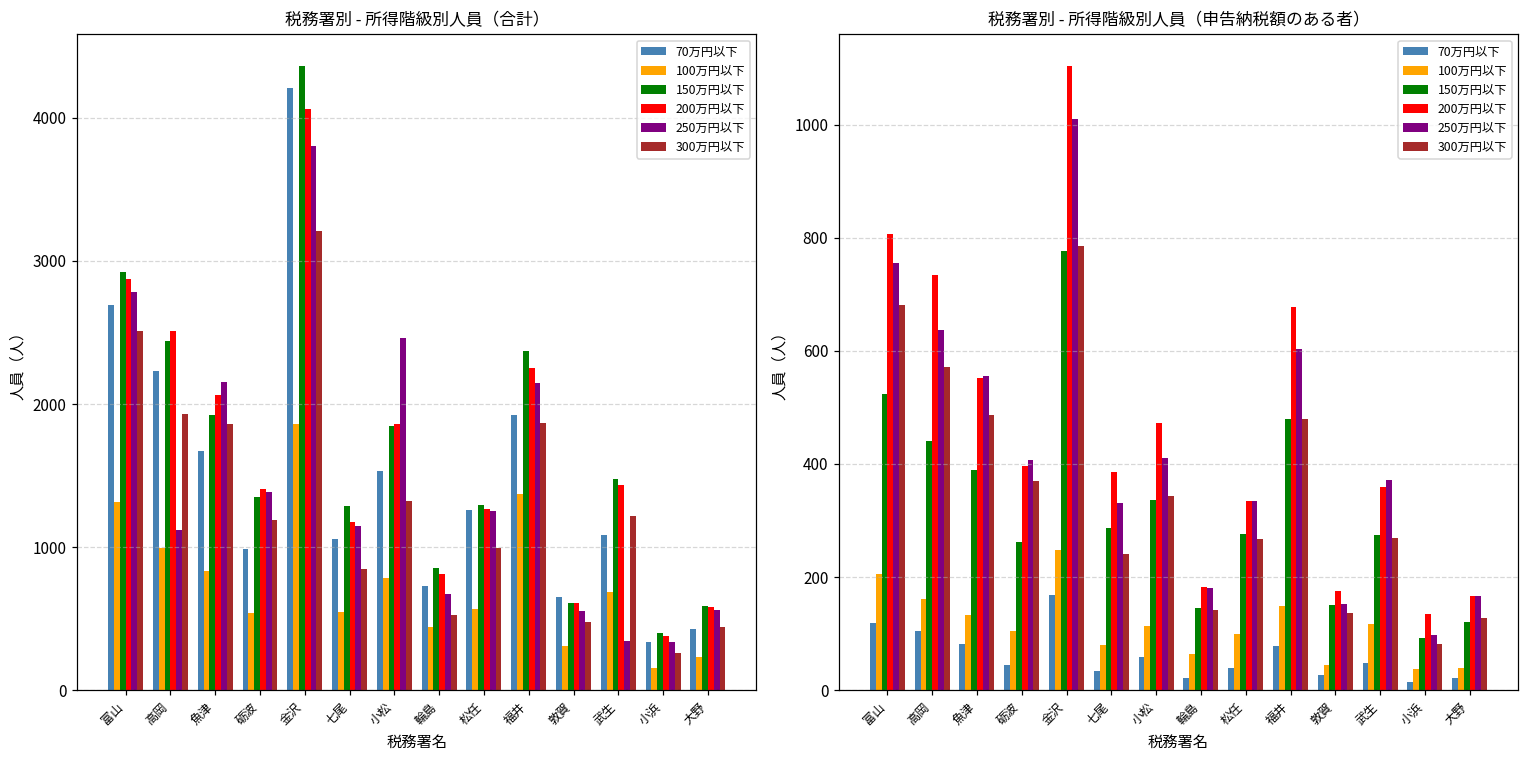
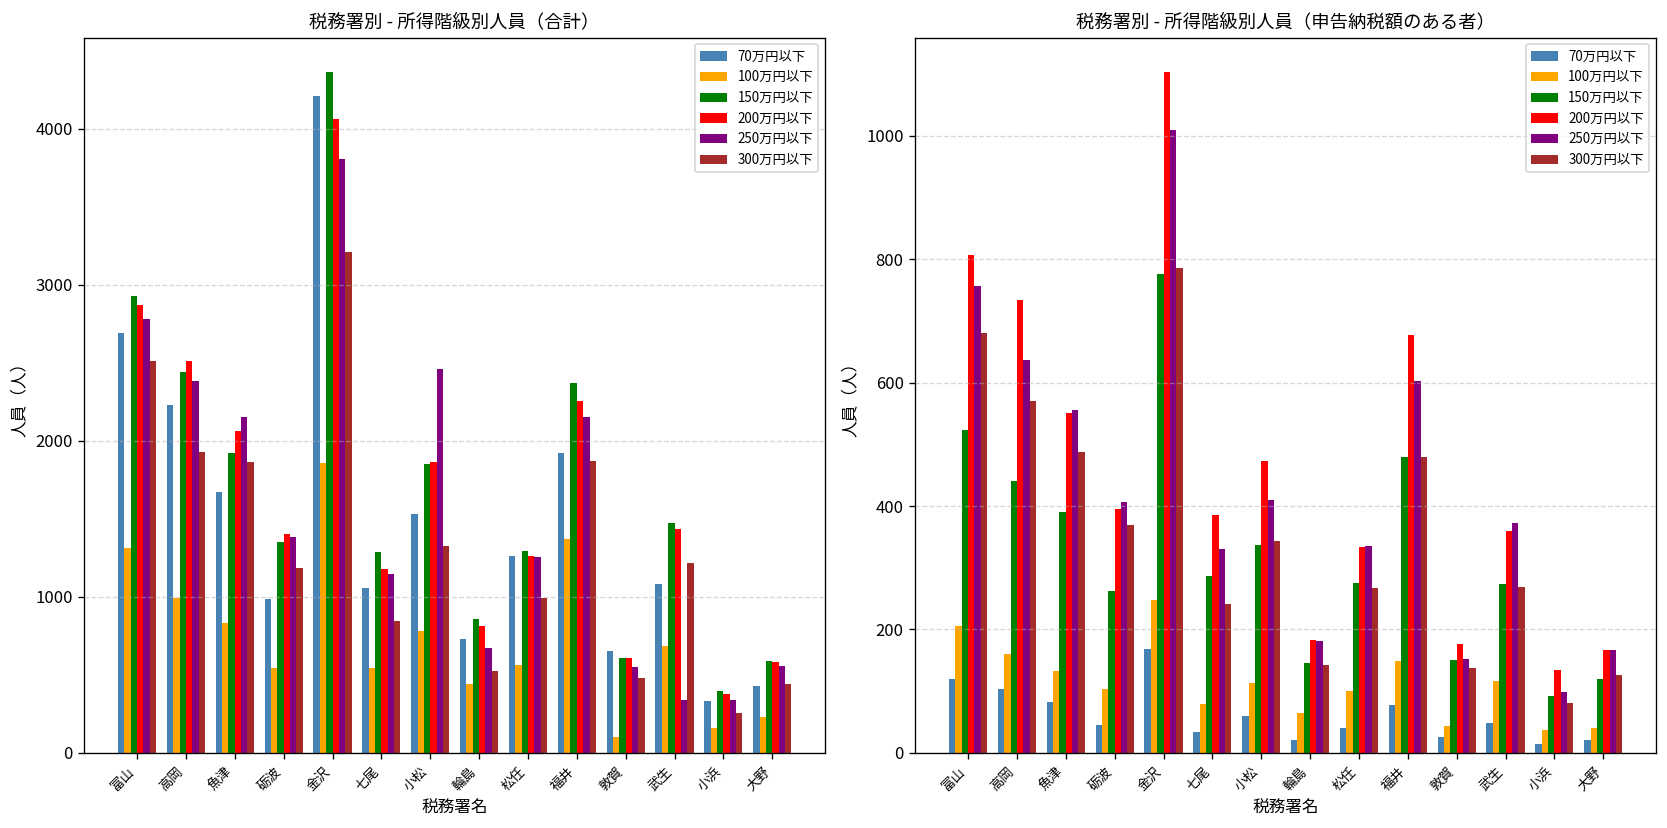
  {
    "税務署別 - 所得階級別人員（合計）": {
      "70万円以下": {
        "富山": 2690,
        "高岡": 2230,
        "魚津": 1670,
        "砺波": 990,
        "金沢": 4210,
        "七尾": 1050,
        "小松": 1530,
        "輪島": 730,
        "松任": 1260,
        "福井": 1920,
        "敦賀": 650,
        "武生": 1080,
        "小浜": 330,
        "大野": 430
      },
      "100万円以下": {
        "富山": 1310,
        "高岡": 990,
        "魚津": 840,
        "砺波": 540,
        "金沢": 1860,
        "七尾": 540,
        "小松": 780,
        "輪島": 440,
        "松任": 570,
        "福井": 1370,
-       "敦賀": 310,
+       "敦賀": 100,
        "武生": 690,
        "小浜": 160,
        "大野": 230
      },
      "150万円以下": {
        "富山": 2930,
        "高岡": 2440,
        "魚津": 1920,
        "砺波": 1350,
        "金沢": 4370,
        "七尾": 1290,
        "小松": 1850,
        "輪島": 860,
        "松任": 1290,
        "福井": 2370,
        "敦賀": 610,
        "武生": 1470,
        "小浜": 400,
        "大野": 590
      },
      "200万円以下": {
        "富山": 2870,
        "高岡": 2510,
        "魚津": 2060,
        "砺波": 1410,
        "金沢": 4060,
        "七尾": 1180,
        "小松": 1860,
        "輪島": 810,
        "松任": 1260,
        "福井": 2250,
        "敦賀": 610,
        "武生": 1440,
        "小浜": 380,
        "大野": 580
      },
      "250万円以下": {
        "富山": 2780,
-       "高岡": 1120,
+       "高岡": 2380,
        "魚津": 2150,
        "砺波": 1390,
        "金沢": 3810,
        "七尾": 1150,
        "小松": 2460,
        "輪島": 670,
        "松任": 1260,
        "福井": 2150,
        "敦賀": 550,
        "武生": 340,
        "小浜": 340,
        "大野": 560
      },
      "300万円以下": {
        "富山": 2510,
        "高岡": 1930,
        "魚津": 1860,
        "砺波": 1190,
        "金沢": 3210,
        "七尾": 850,
        "小松": 1320,
        "輪島": 530,
        "松任": 990,
        "福井": 1870,
        "敦賀": 480,
        "武生": 1220,
        "小浜": 260,
        "大野": 440
      }
    },
    "税務署別 - 所得階級別人員（申告納税額のある者）": {
      "70万円以下": {
        "富山": 120,
        "高岡": 100,
        "魚津": 80,
        "砺波": 50,
        "金沢": 170,
        "七尾": 30,
        "小松": 60,
        "輪島": 20,
        "松任": 40,
        "福井": 80,
        "敦賀": 30,
        "武生": 50,
        "小浜": 20,
        "大野": 20
      },
      "100万円以下": {
        "富山": 210,
        "高岡": 160,
        "魚津": 130,
        "砺波": 100,
        "金沢": 250,
        "七尾": 80,
        "小松": 110,
        "輪島": 60,
        "松任": 100,
        "福井": 150,
        "敦賀": 40,
        "武生": 120,
        "小浜": 40,
        "大野": 40
      },
      "150万円以下": {
        "富山": 520,
        "高岡": 440,
        "魚津": 390,
        "砺波": 260,
        "金沢": 780,
        "七尾": 290,
        "小松": 340,
        "輪島": 150,
        "松任": 280,
        "福井": 480,
        "敦賀": 150,
        "武生": 270,
        "小浜": 90,
        "大野": 120
      },
      "200万円以下": {
        "富山": 810,
        "高岡": 730,
        "魚津": 550,
        "砺波": 400,
        "金沢": 1100,
        "七尾": 390,
        "小松": 470,
        "輪島": 180,
        "松任": 330,
        "福井": 680,
        "敦賀": 180,
        "武生": 360,
        "小浜": 130,
        "大野": 170
      },
      "250万円以下": {
        "富山": 760,
        "高岡": 640,
        "魚津": 560,
        "砺波": 410,
        "金沢": 1010,
        "七尾": 330,
        "小松": 410,
        "輪島": 180,
        "松任": 340,
        "福井": 600,
        "敦賀": 150,
        "武生": 370,
        "小浜": 100,
        "大野": 170
      },
      "300万円以下": {
        "富山": 680,
        "高岡": 570,
        "魚津": 490,
        "砺波": 370,
        "金沢": 790,
        "七尾": 240,
        "小松": 340,
        "輪島": 140,
        "松任": 270,
        "福井": 480,
        "敦賀": 140,
        "武生": 270,
        "小浜": 80,
        "大野": 130
      }
    }
  }
